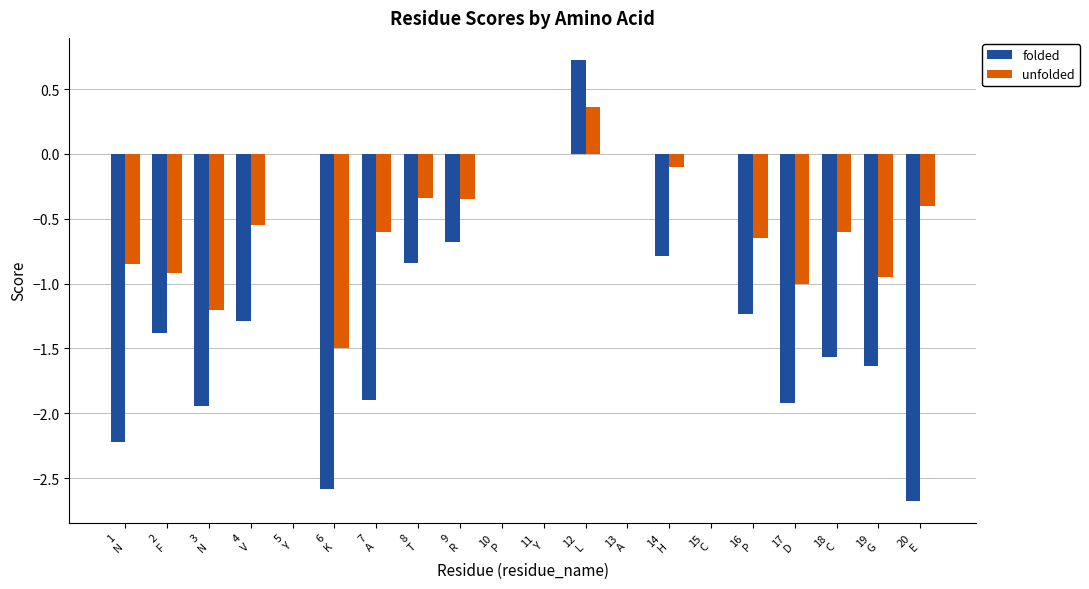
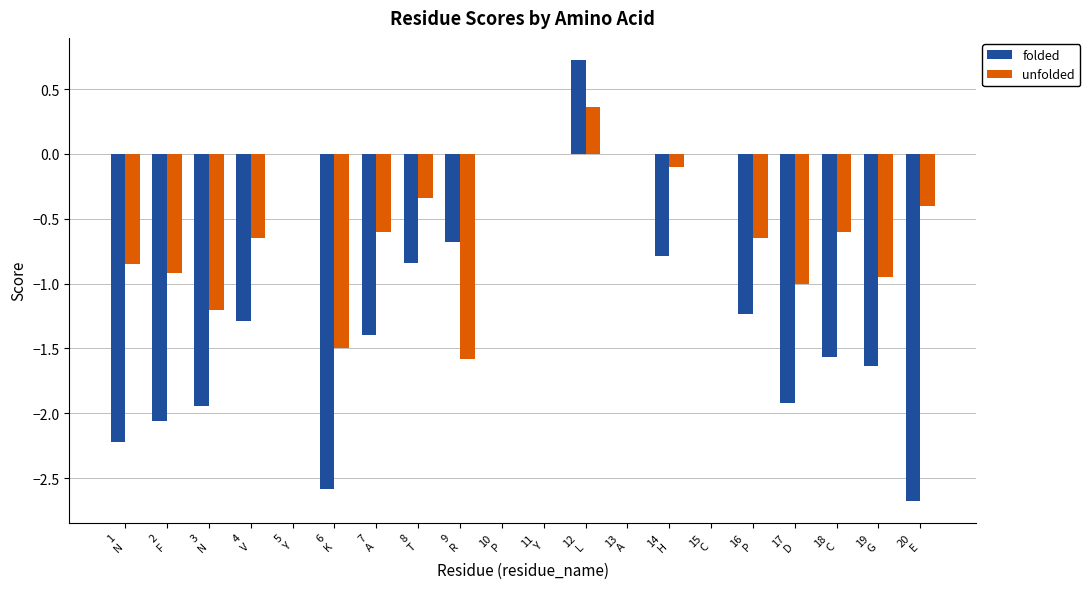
  {
    "folded": {
      "1 N": -2.22,
-     "2 F": -1.38,
+     "2 F": -2.06,
      "3 N": -1.94,
      "4 V": -1.29,
      "5 Y": 0.00,
      "6 K": -2.58,
-     "7 A": -1.90,
+     "7 A": -1.39,
      "8 T": -0.84,
      "9 R": -0.68,
      "10 P": 0.00,
      "11 Y": 0.00,
      "12 L": 0.73,
      "13 A": 0.00,
      "14 H": -0.79,
      "15 C": 0.00,
      "16 P": -1.23,
      "17 D": -1.92,
      "18 C": -1.56,
      "19 G": -1.64,
      "20 E": -2.67
    },
    "unfolded": {
      "1 N": -0.85,
      "2 F": -0.92,
      "3 N": -1.20,
-     "4 V": -0.55,
+     "4 V": -0.65,
      "5 Y": 0.00,
      "6 K": -1.50,
      "7 A": -0.60,
      "8 T": -0.34,
-     "9 R": -0.35,
+     "9 R": -1.58,
      "10 P": 0.00,
      "11 Y": 0.00,
      "12 L": 0.36,
      "13 A": 0.00,
      "14 H": -0.10,
      "15 C": 0.00,
      "16 P": -0.65,
      "17 D": -1.00,
      "18 C": -0.60,
      "19 G": -0.95,
      "20 E": -0.40
    }
  }
